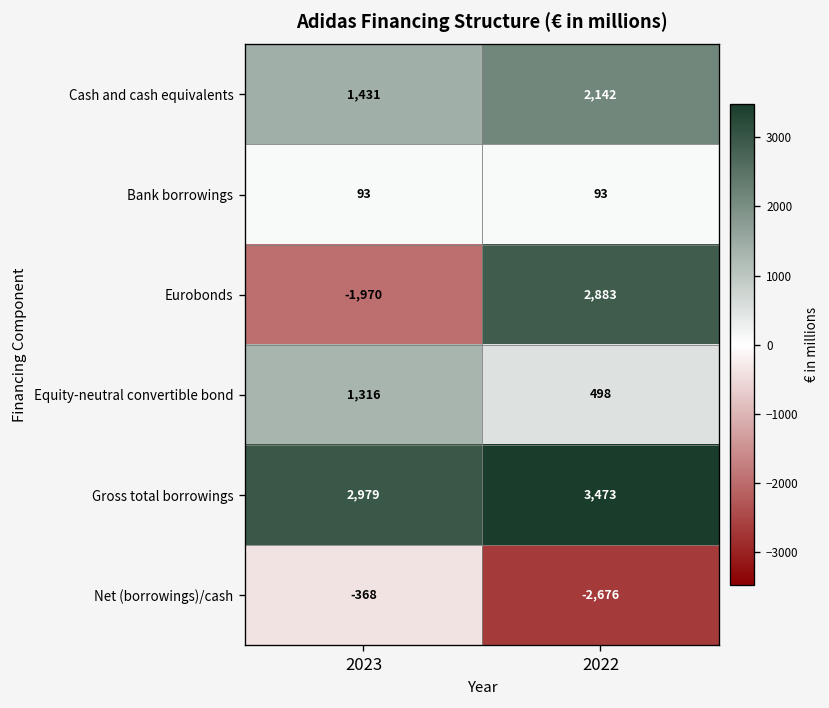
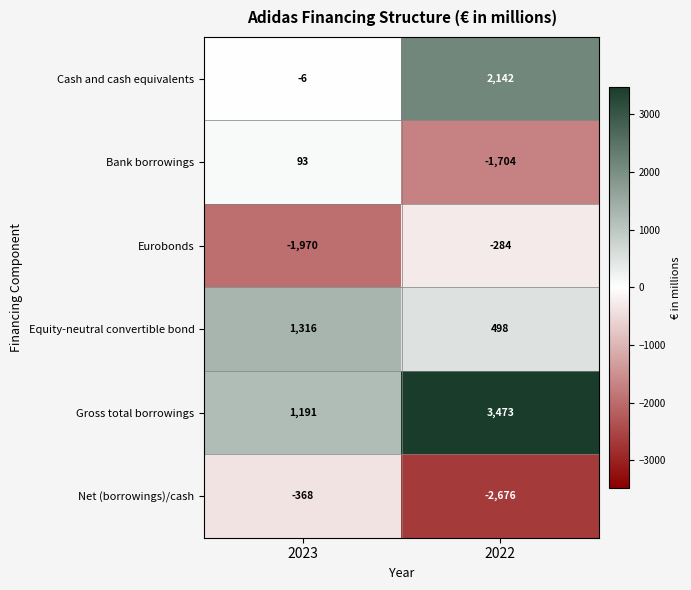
  {
    "Cash and cash equivalents": {
-     "2023": "1,431",
+     "2023": "-6",
      "2022": "2,142"
    },
    "Bank borrowings": {
      "2023": "93",
-     "2022": "93"
+     "2022": "-1,704"
    },
    "Eurobonds": {
      "2023": "-1,970",
-     "2022": "2,883"
+     "2022": "-284"
    },
    "Equity-neutral convertible bond": {
      "2023": "1,316",
      "2022": "498"
    },
    "Gross total borrowings": {
-     "2023": "2,979",
+     "2023": "1,191",
      "2022": "3,473"
    },
    "Net (borrowings)/cash": {
      "2023": "-368",
      "2022": "-2,676"
    }
  }
